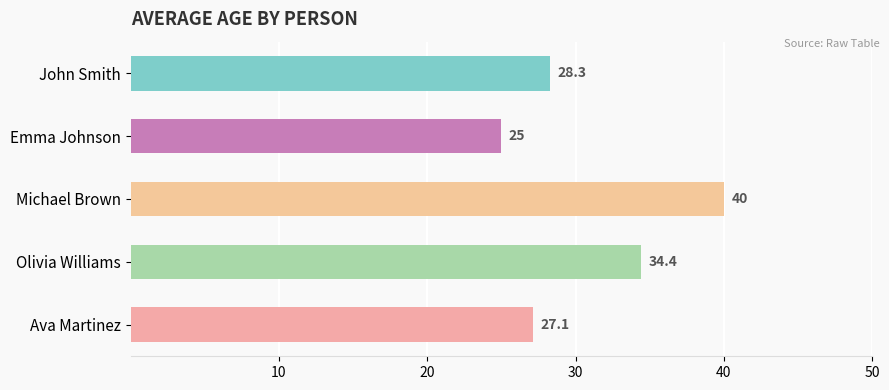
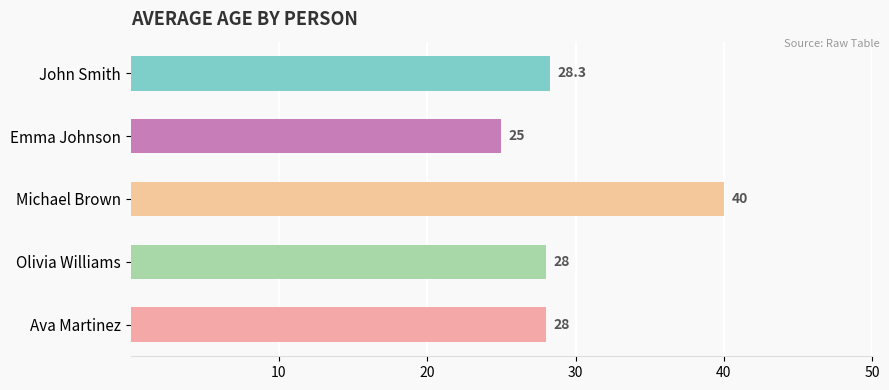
  {
    "John Smith": 28.3,
    "Emma Johnson": 25,
    "Michael Brown": 40,
-   "Olivia Williams": 34.4,
-   "Ava Martinez": 27.1
+   "Olivia Williams": 28,
+   "Ava Martinez": 28
  }
